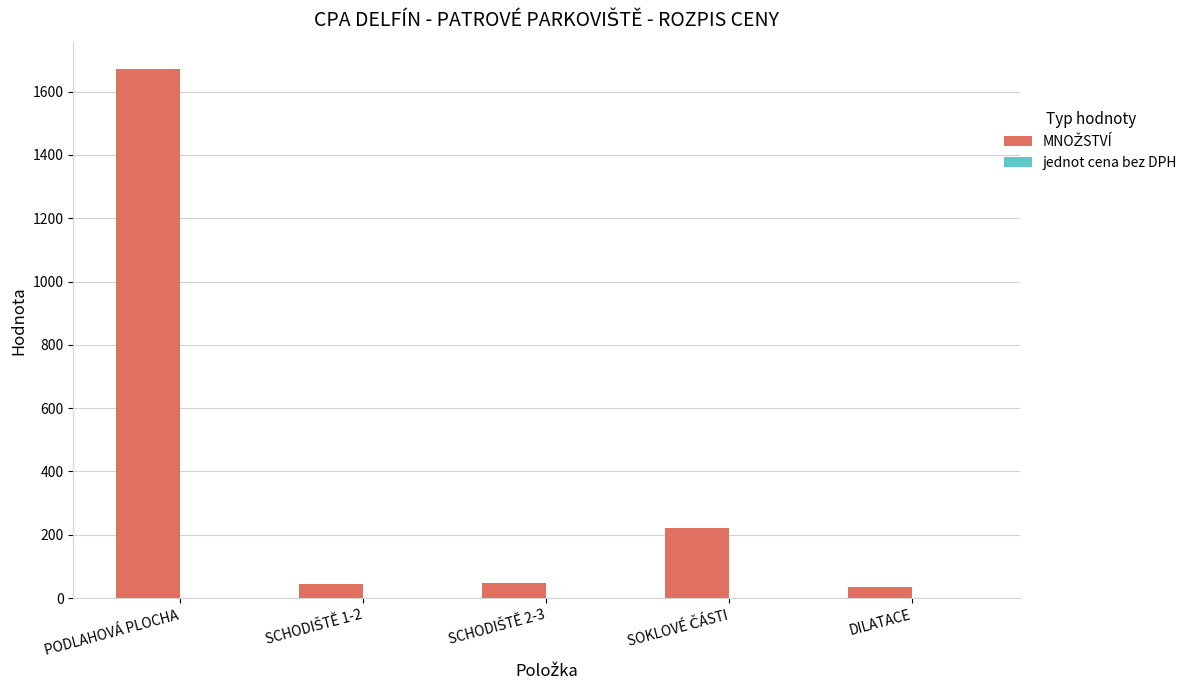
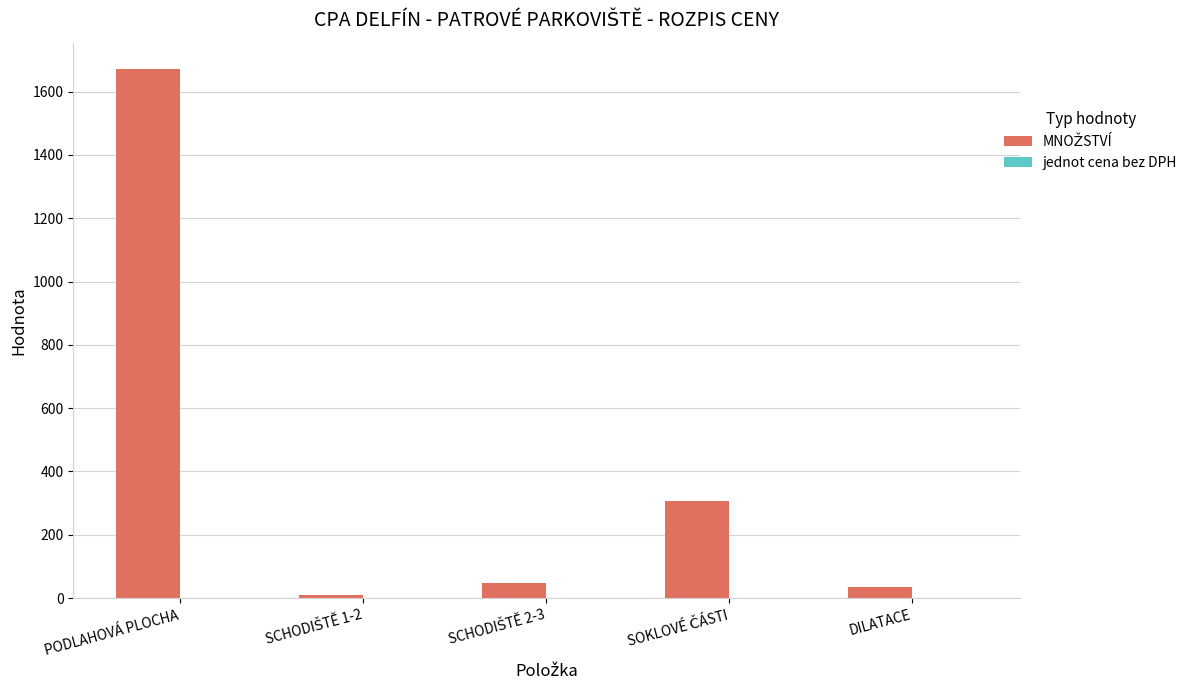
  {
    "MNOŽSTVÍ": {
      "PODLAHOVÁ PLOCHA": 1670,
-     "SCHODIŠTĚ 1-2": 50,
+     "SCHODIŠTĚ 1-2": 10,
      "SCHODIŠTĚ 2-3": 50,
-     "SOKLOVÉ ČÁSTI": 220,
+     "SOKLOVÉ ČÁSTI": 310,
      "DILATACE": 30
    },
    "jednot cena bez DPH": {
      "PODLAHOVÁ PLOCHA": 0,
      "SCHODIŠTĚ 1-2": 0,
      "SCHODIŠTĚ 2-3": 0,
      "SOKLOVÉ ČÁSTI": 0,
      "DILATACE": 0
    }
  }
